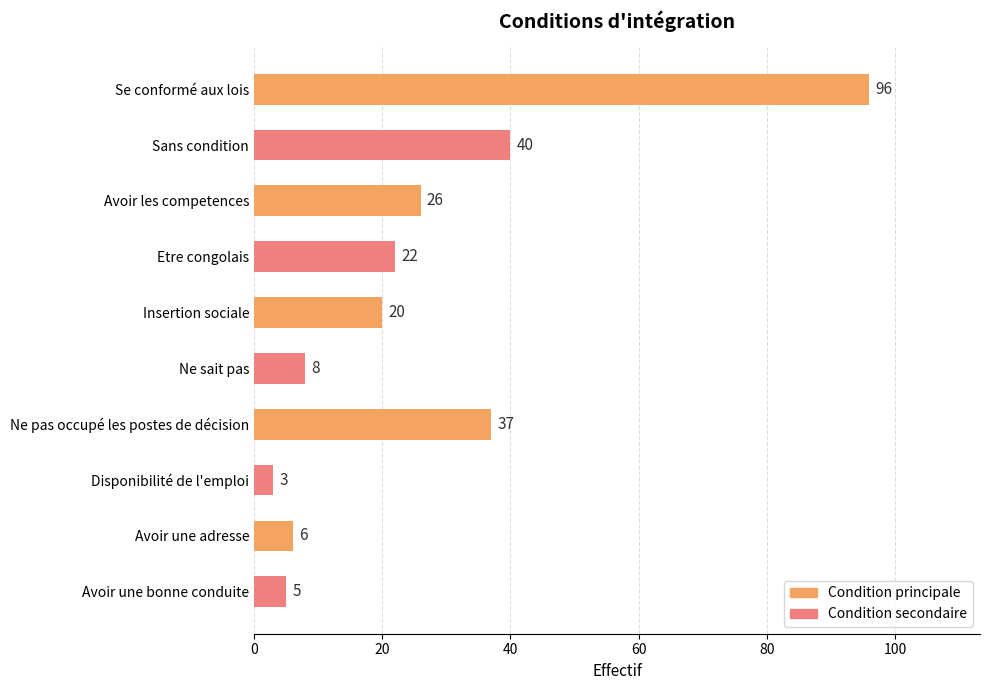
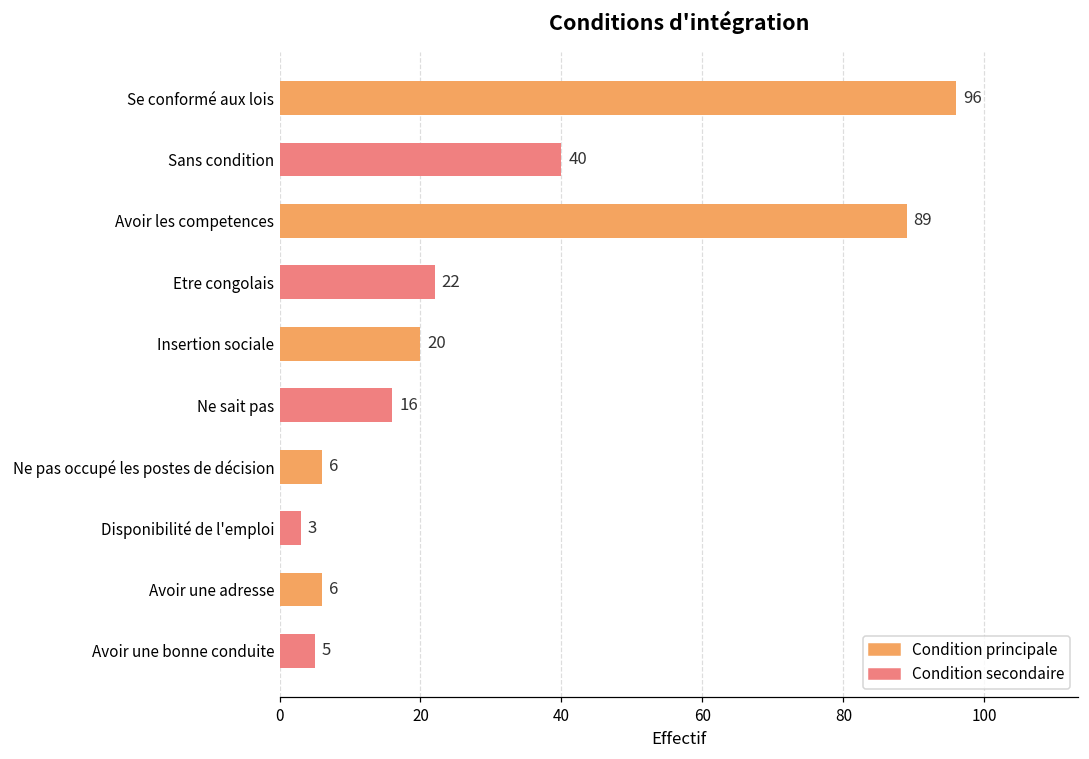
  {
    "Se conformé aux lois": 96,
    "Sans condition": 40,
-   "Avoir les competences": 26,
+   "Avoir les competences": 89,
    "Etre congolais": 22,
    "Insertion sociale": 20,
-   "Ne sait pas": 8,
-   "Ne pas occupé les postes de décision": 37,
+   "Ne sait pas": 16,
+   "Ne pas occupé les postes de décision": 6,
    "Disponibilité de l'emploi": 3,
    "Avoir une adresse": 6,
    "Avoir une bonne conduite": 5
  }
